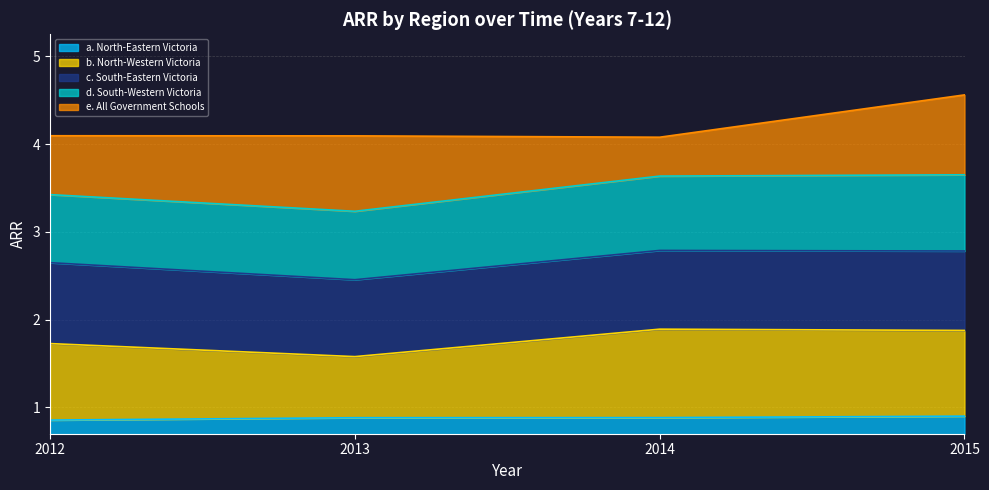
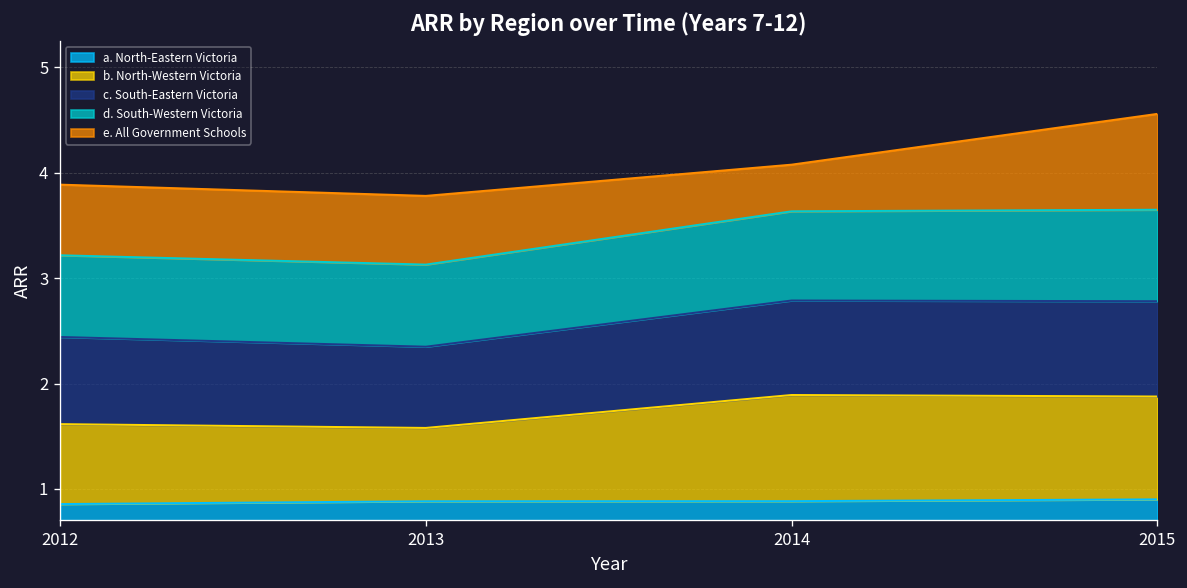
  {
    "b. North-Western Victoria": {
-     "2012": 0.9,
+     "2012": 0.8,
      "2013": 0.7,
      "2014": 1.0,
      "2015": 1.0
    },
    "c. South-Eastern Victoria": {
-     "2012": 0.9,
-     "2013": 0.9,
+     "2012": 0.8,
+     "2013": 0.8,
      "2014": 0.9,
      "2015": 0.9
    },
    "e. All Government Schools": {
      "2012": 0.7,
-     "2013": 0.9,
+     "2013": 0.7,
      "2014": 0.4,
      "2015": 0.9
    }
  }
